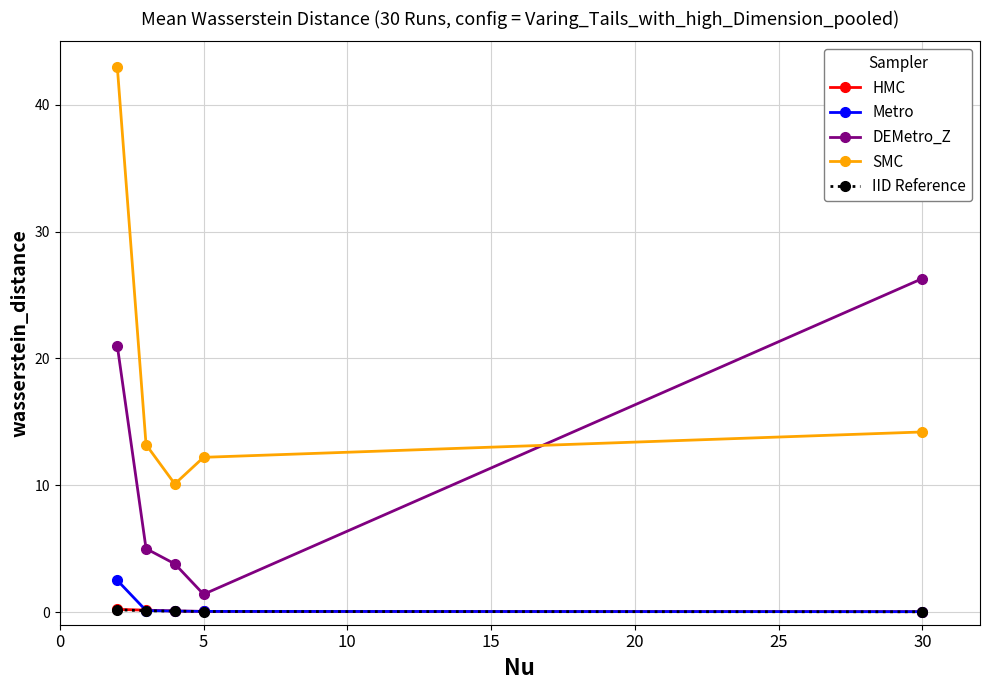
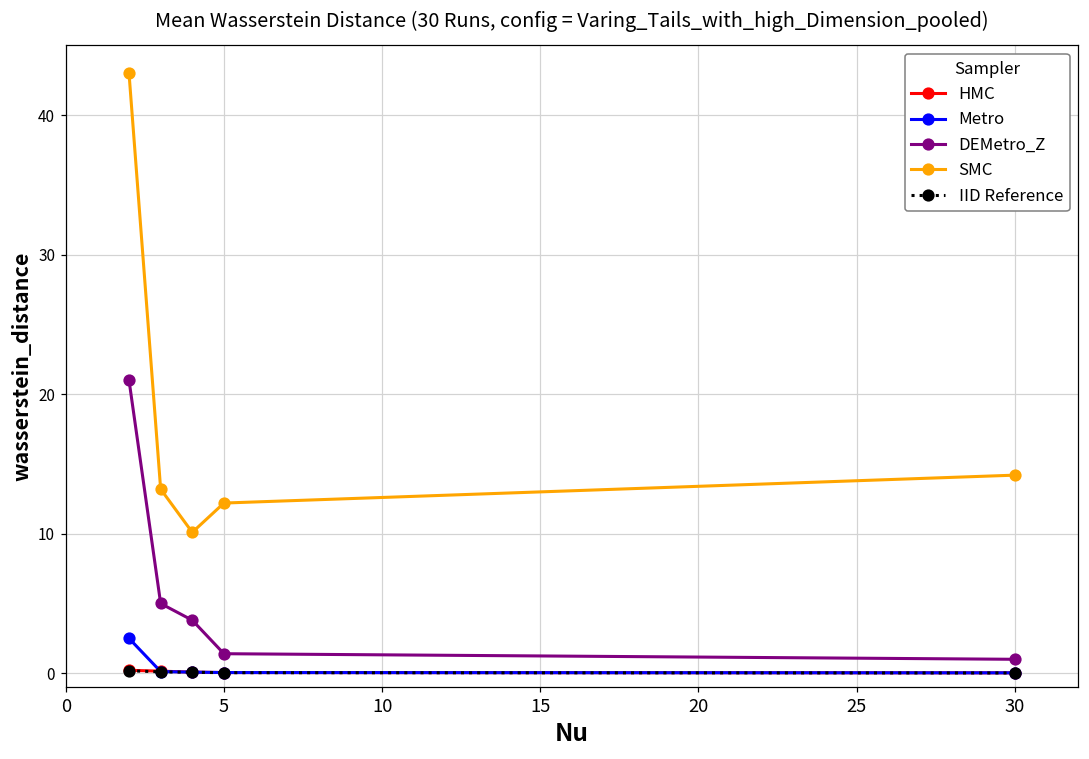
  {
    "DEMetro_Z": {
      "5": 1.4,
-     "30": 26.3
+     "30": 1.0
    },
    "SMC": {
      "5": 12.2,
      "30": 14.2
    }
  }
